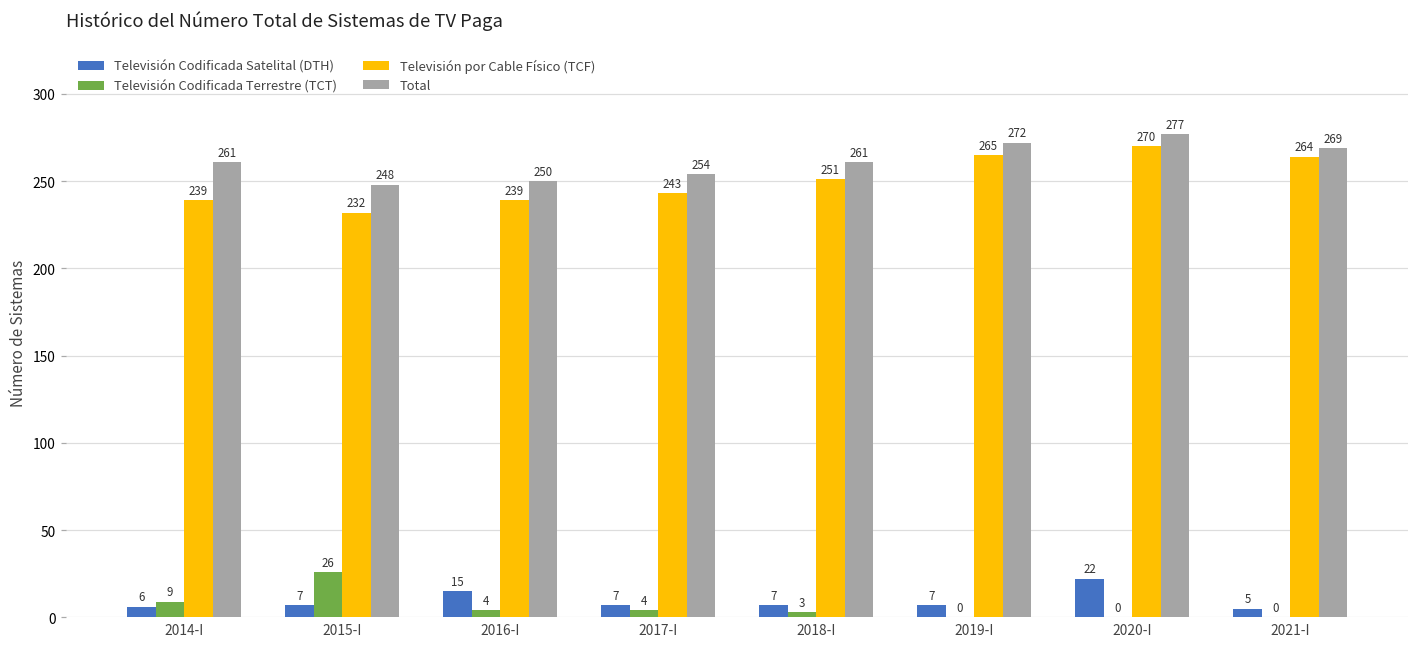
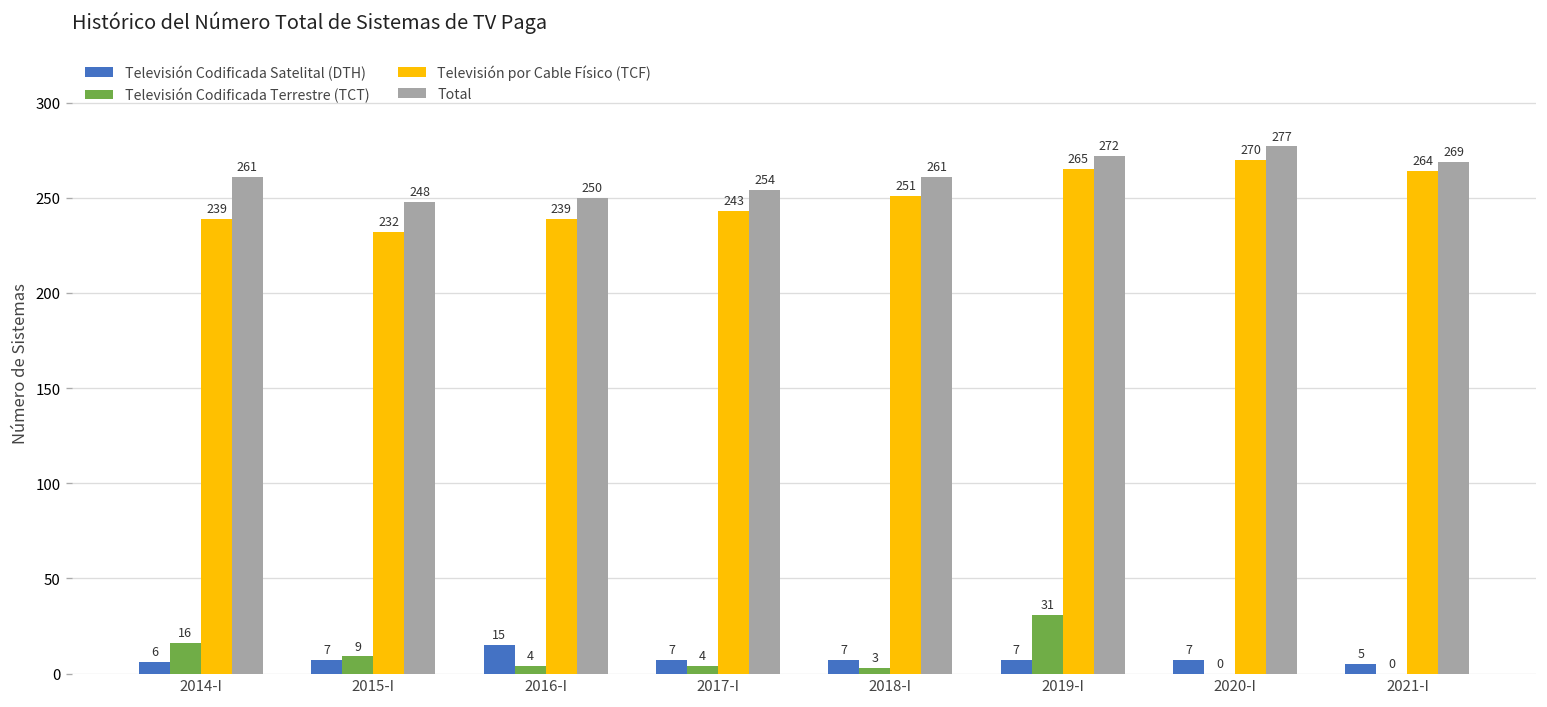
  {
    "Televisión Codificada Satelital (DTH)": {
      "2014-I": 6,
      "2015-I": 7,
      "2016-I": 15,
      "2017-I": 7,
      "2018-I": 7,
      "2019-I": 7,
-     "2020-I": 22,
+     "2020-I": 7,
      "2021-I": 5
    },
    "Televisión Codificada Terrestre (TCT)": {
-     "2014-I": 9,
-     "2015-I": 26,
+     "2014-I": 16,
+     "2015-I": 9,
      "2016-I": 4,
      "2017-I": 4,
      "2018-I": 3,
-     "2019-I": 0,
+     "2019-I": 31,
      "2020-I": 0,
      "2021-I": 0
    },
    "Televisión por Cable Físico (TCF)": {
      "2014-I": 239,
      "2015-I": 232,
      "2016-I": 239,
      "2017-I": 243,
      "2018-I": 251,
      "2019-I": 265,
      "2020-I": 270,
      "2021-I": 264
    },
    "Total": {
      "2014-I": 261,
      "2015-I": 248,
      "2016-I": 250,
      "2017-I": 254,
      "2018-I": 261,
      "2019-I": 272,
      "2020-I": 277,
      "2021-I": 269
    }
  }
